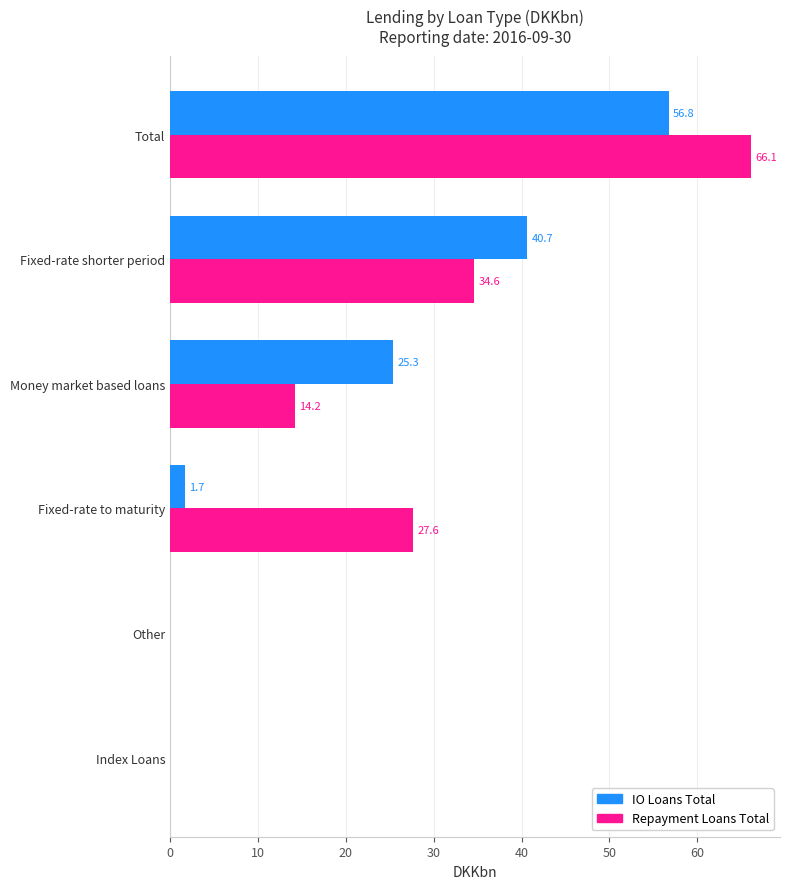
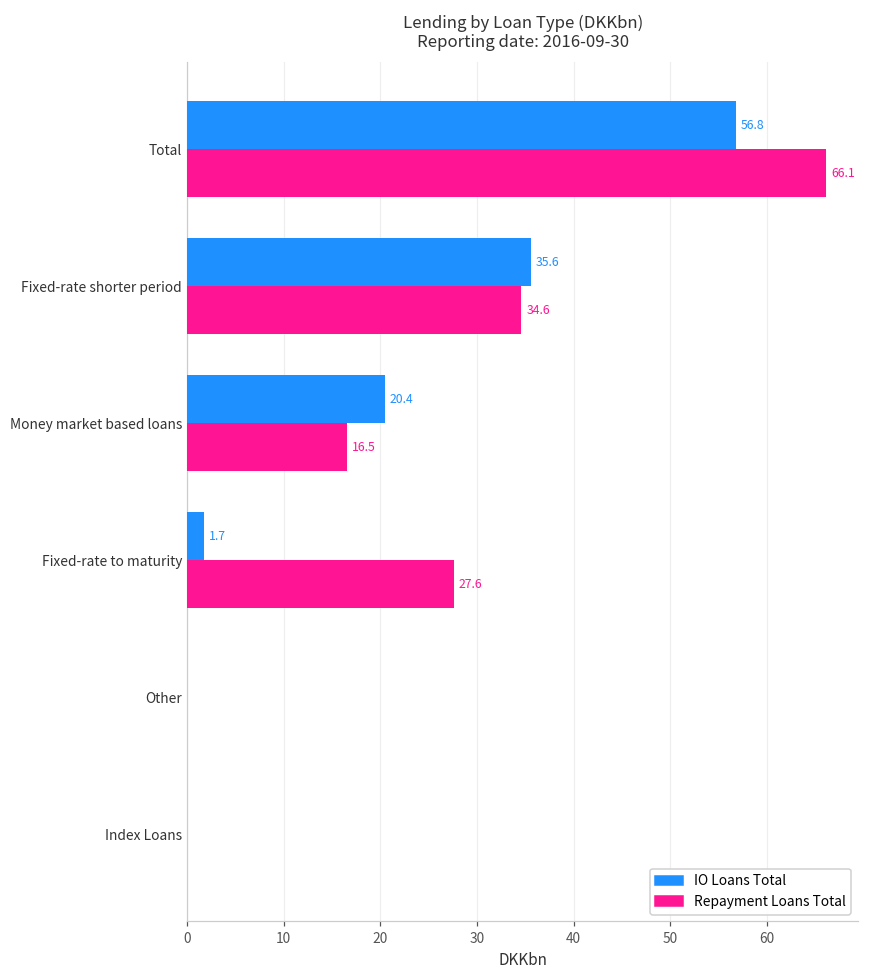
  {
    "IO Loans Total": {
      "Total": 56.8,
-     "Fixed-rate shorter period": 40.7,
-     "Money market based loans": 25.3,
+     "Fixed-rate shorter period": 35.6,
+     "Money market based loans": 20.4,
      "Fixed-rate to maturity": 1.7
    },
    "Repayment Loans Total": {
      "Total": 66.1,
      "Fixed-rate shorter period": 34.6,
-     "Money market based loans": 14.2,
+     "Money market based loans": 16.5,
      "Fixed-rate to maturity": 27.6
    }
  }
